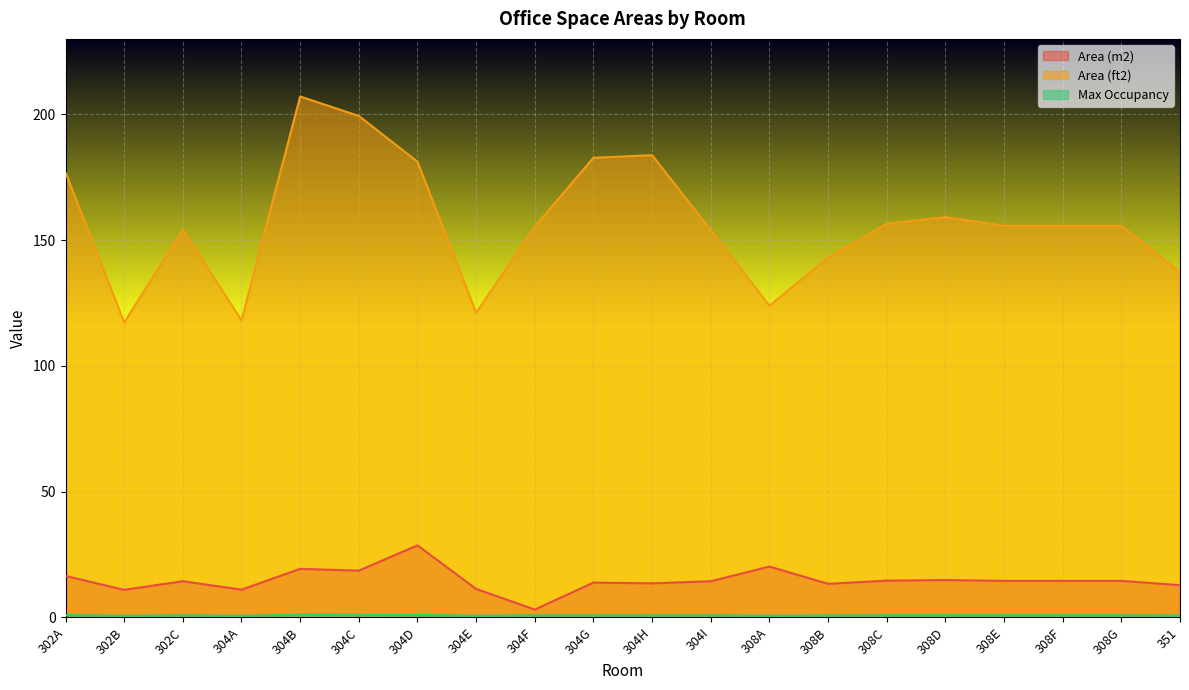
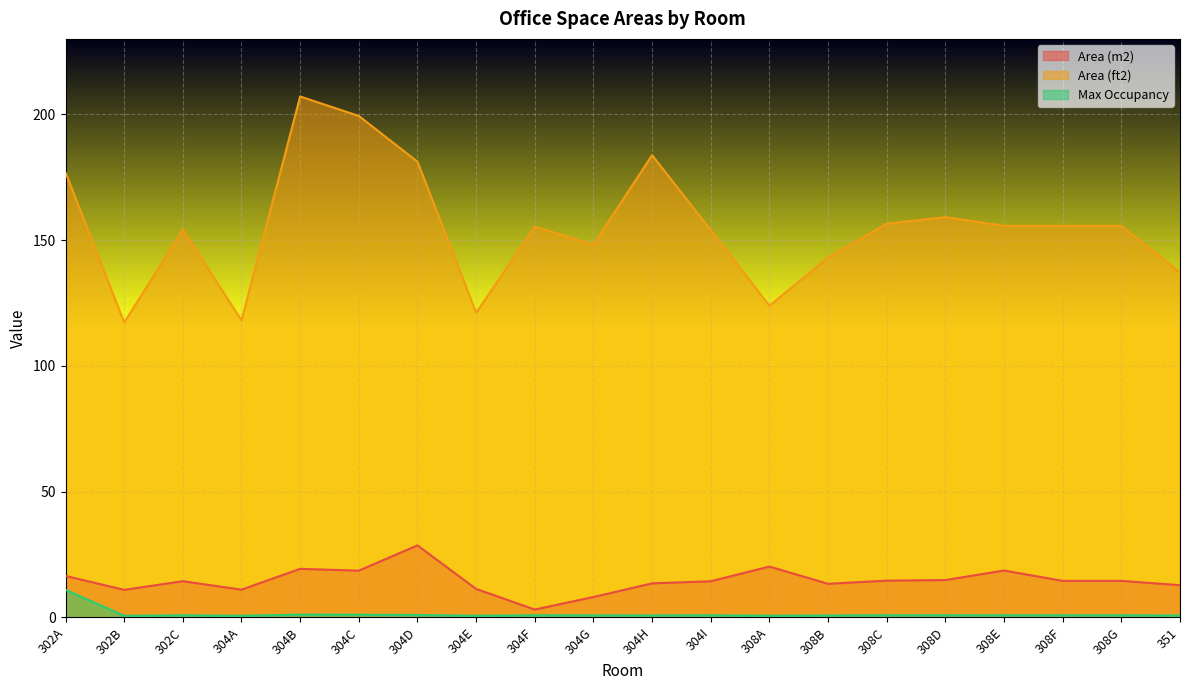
  {
    "Area (m2)": {
      "302A": 16,
      "302B": 11,
      "302C": 14,
      "304A": 11,
      "304B": 19,
      "304C": 19,
      "304D": 29,
      "304E": 11,
      "304F": 3,
-     "304G": 14,
+     "304G": 8,
      "304H": 13,
      "304I": 14,
      "308A": 20,
      "308B": 13,
      "308C": 15,
      "308D": 15,
-     "308E": 14,
+     "308E": 19,
      "308F": 14,
      "308G": 14,
      "351": 13
    },
    "Area (ft2)": {
      "302A": 177,
      "302B": 117,
      "302C": 154,
      "304A": 118,
      "304B": 207,
      "304C": 199,
      "304D": 181,
      "304E": 121,
      "304F": 155,
-     "304G": 183,
+     "304G": 148,
      "304H": 184,
      "304I": 154,
      "308A": 124,
      "308B": 143,
      "308C": 157,
      "308D": 159,
      "308E": 156,
      "308F": 156,
      "308G": 156,
      "351": 137
    },
    "Max Occupancy": {
-     "302A": 1,
+     "302A": 11,
      "302B": 1,
      "302C": 1,
      "304A": 1,
      "304B": 1,
      "304C": 1,
      "304D": 1,
      "304E": 1,
      "304F": 1,
      "304G": 1,
      "304H": 1,
      "304I": 1,
      "308A": 1,
      "308B": 1,
      "308C": 1,
      "308D": 1,
      "308E": 1,
      "308F": 1,
      "308G": 1,
      "351": 1
    }
  }
